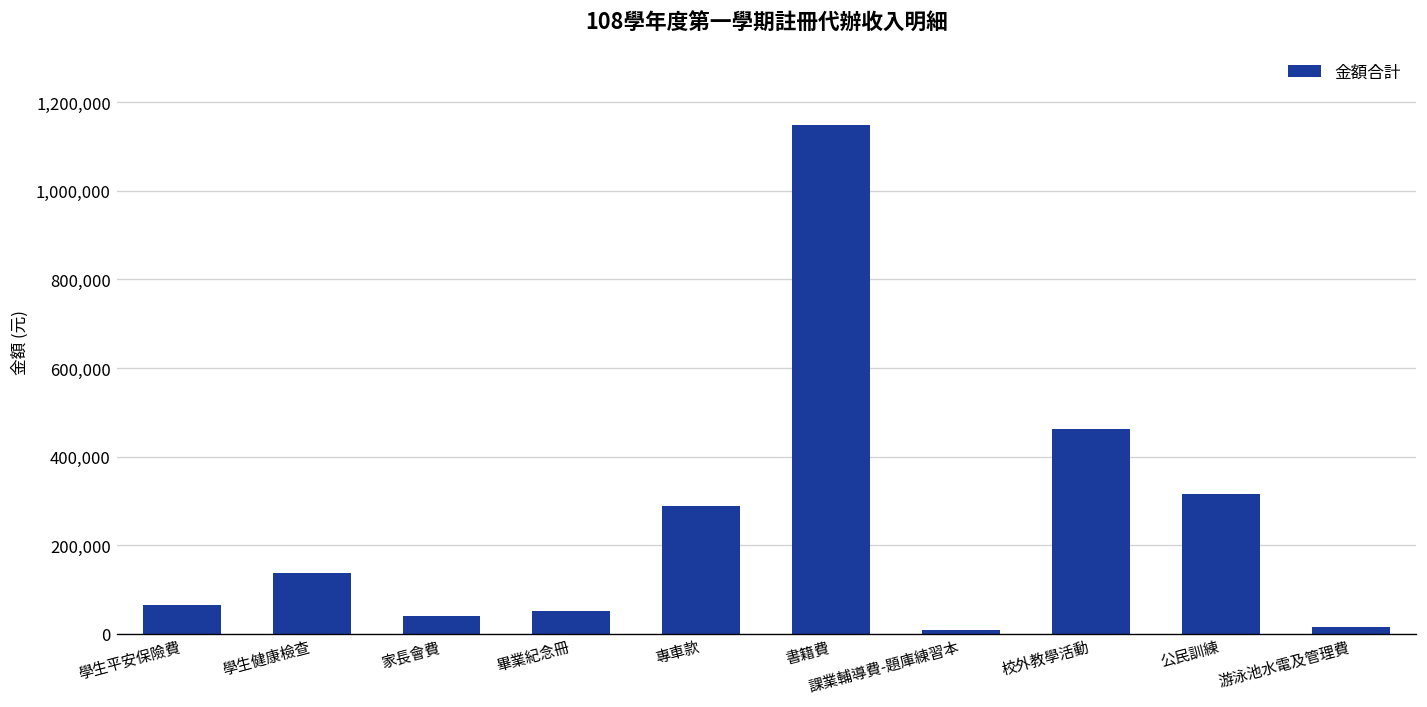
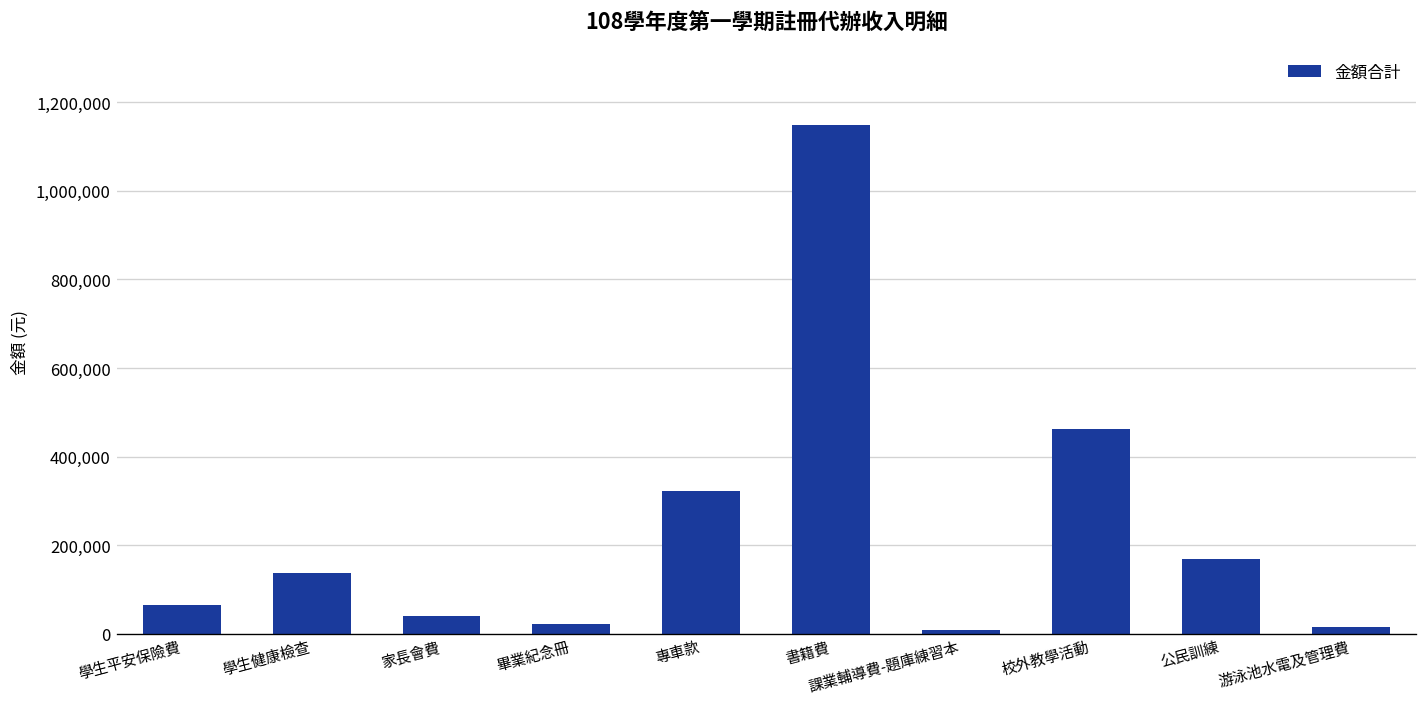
  {
    "學生平安保險費": "70,000",
    "學生健康檢查": "140,000",
    "家長會費": "40,000",
-   "畢業紀念冊": "50,000",
-   "專車款": "290,000",
+   "畢業紀念冊": "20,000",
+   "專車款": "320,000",
    "書籍費": "1,150,000",
    "課業輔導費-題庫練習本": "10,000",
    "校外教學活動": "460,000",
-   "公民訓練": "320,000",
+   "公民訓練": "170,000",
    "游泳池水電及管理費": "10,000"
  }
